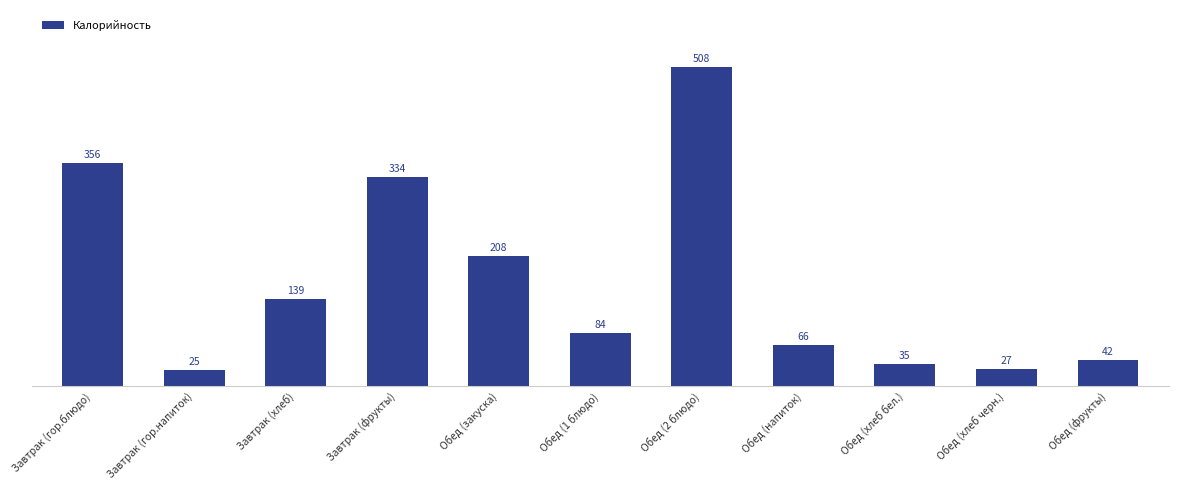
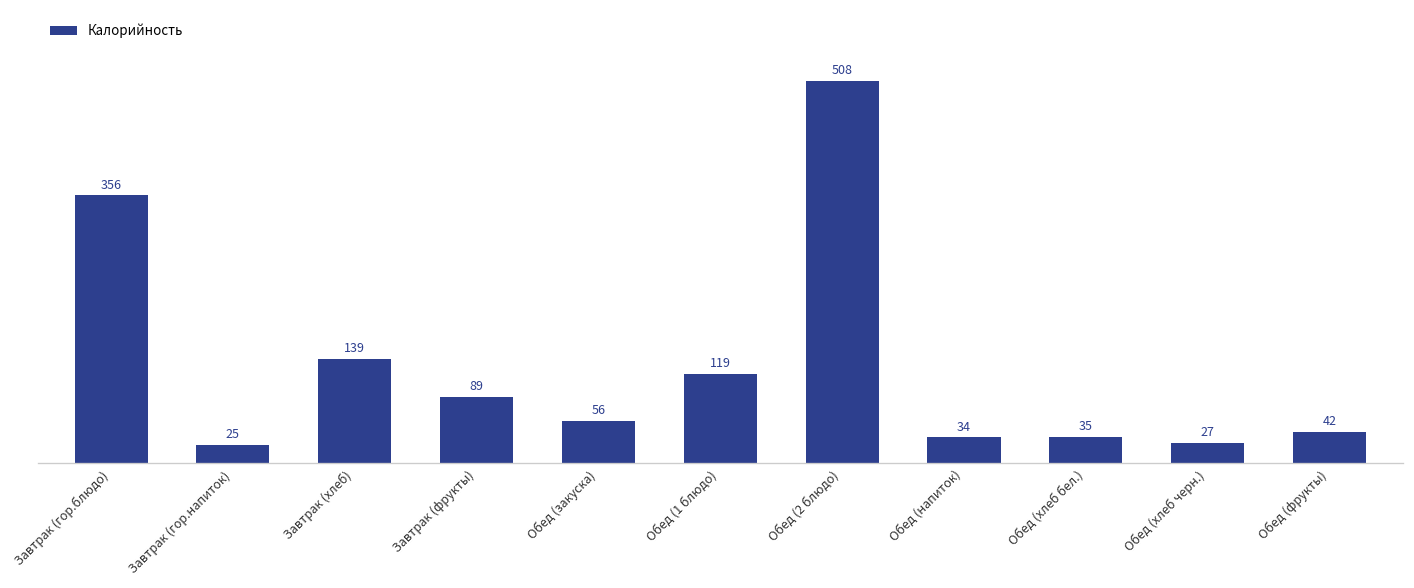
  {
    "Завтрак (гор.блюдо)": 356,
    "Завтрак (гор.напиток)": 25,
    "Завтрак (хлеб)": 139,
-   "Завтрак (фрукты)": 334,
-   "Обед (закуска)": 208,
-   "Обед (1 блюдо)": 84,
+   "Завтрак (фрукты)": 89,
+   "Обед (закуска)": 56,
+   "Обед (1 блюдо)": 119,
    "Обед (2 блюдо)": 508,
-   "Обед (напиток)": 66,
+   "Обед (напиток)": 34,
    "Обед (хлеб бел.)": 35,
    "Обед (хлеб черн.)": 27,
    "Обед (фрукты)": 42
  }
